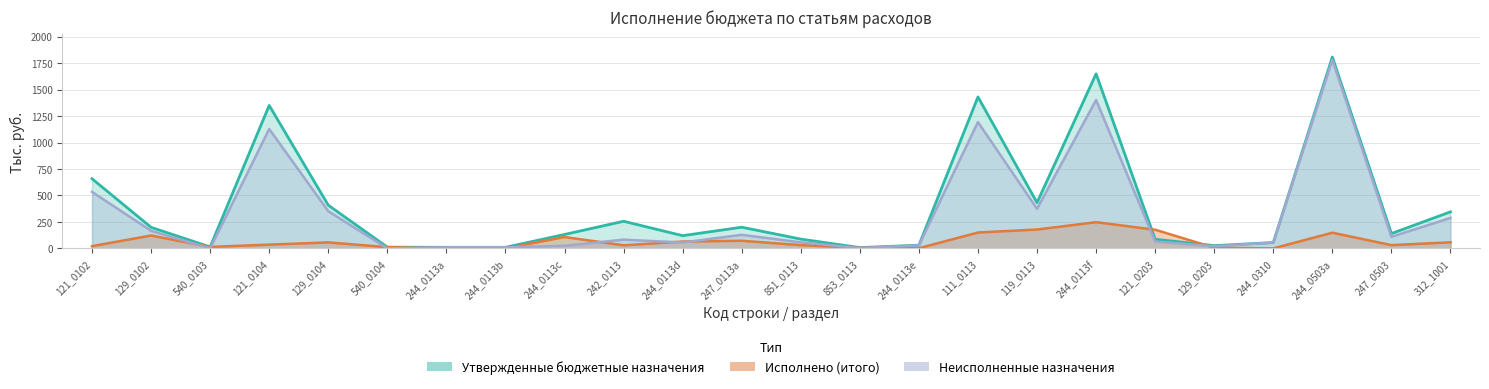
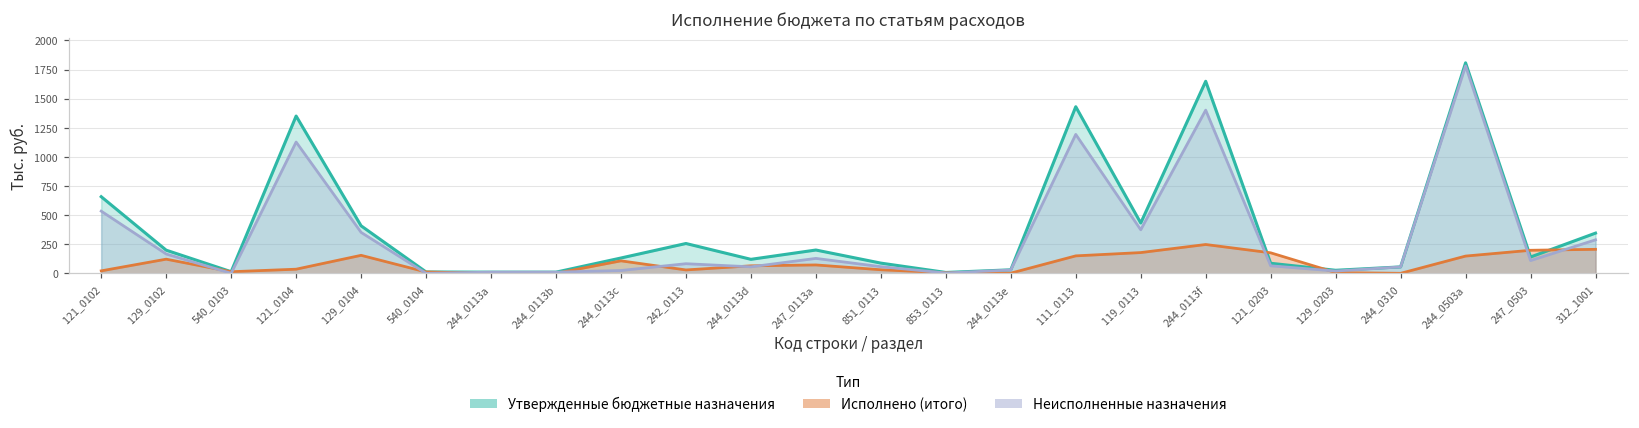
  {
    "Исполнено (итого)": {
      "121_0102": 20,
      "129_0102": 120,
      "121_0104": 40,
-     "129_0104": 60,
+     "129_0104": 150,
      "244_0113c": 110,
      "242_0113": 30,
      "247_0113a": 70,
      "851_0113": 30,
      "244_0113e": 0,
      "111_0113": 150,
      "119_0113": 180,
      "244_0113f": 250,
      "121_0203": 180,
      "244_0310": 0,
      "244_0503a": 150,
-     "247_0503": 30,
-     "312_1001": 60
+     "247_0503": 200,
+     "312_1001": 210
    }
  }
